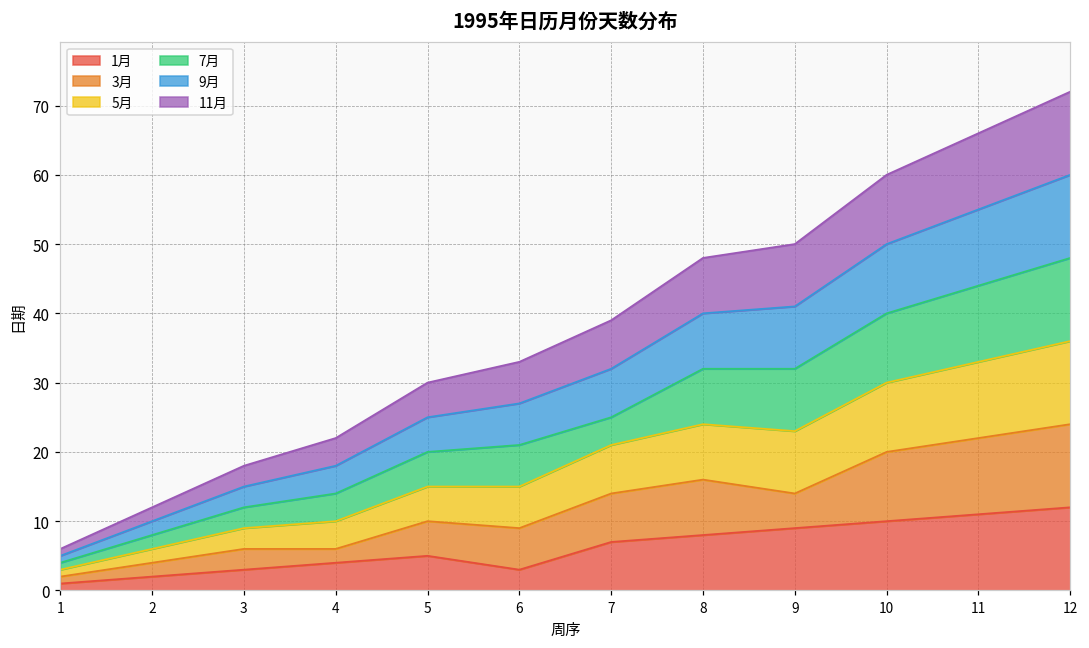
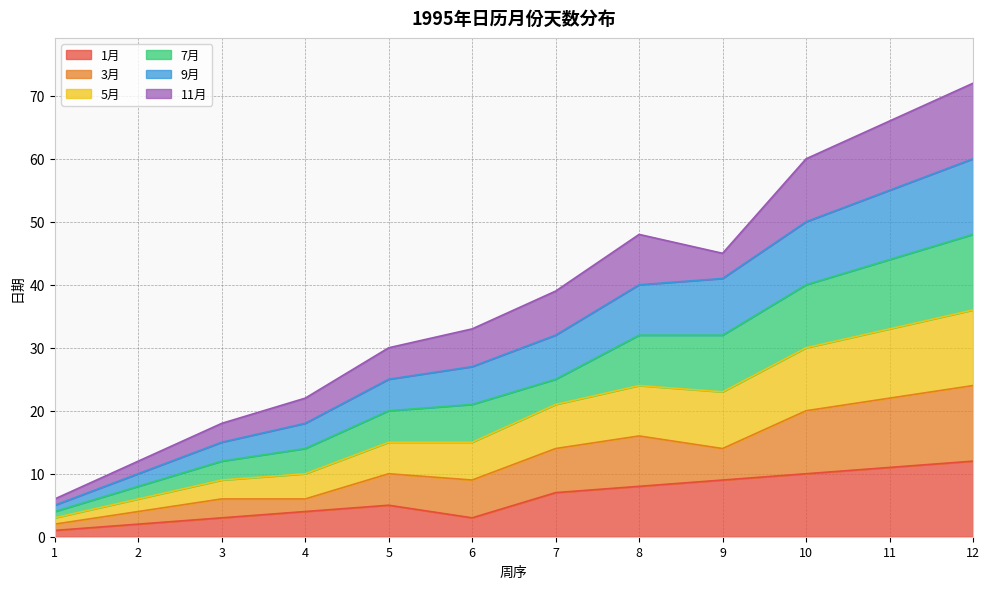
  {
    "5月": {
      "1": 1,
      "2": 2,
      "3": 3,
      "4": 4,
      "5": 5,
      "6": 6,
      "7": 7,
      "8": 8,
      "9": 9,
      "10": 10,
      "11": 11,
      "12": 12
    },
    "7月": {
      "1": 1,
      "2": 2,
      "3": 3,
      "4": 4,
      "5": 5,
      "6": 6,
      "7": 4,
      "8": 8,
      "9": 9,
      "10": 10,
      "11": 11,
      "12": 12
    },
    "9月": {
      "1": 1,
      "2": 2,
      "3": 3,
      "4": 4,
      "5": 5,
      "6": 6,
      "7": 7,
      "8": 8,
      "9": 9,
      "10": 10,
      "11": 11,
      "12": 12
    },
    "11月": {
      "1": 1,
      "2": 2,
      "3": 3,
      "4": 4,
      "5": 5,
      "6": 6,
      "7": 7,
      "8": 8,
-     "9": 9,
+     "9": 4,
      "10": 10,
      "11": 11,
      "12": 12
    }
  }
